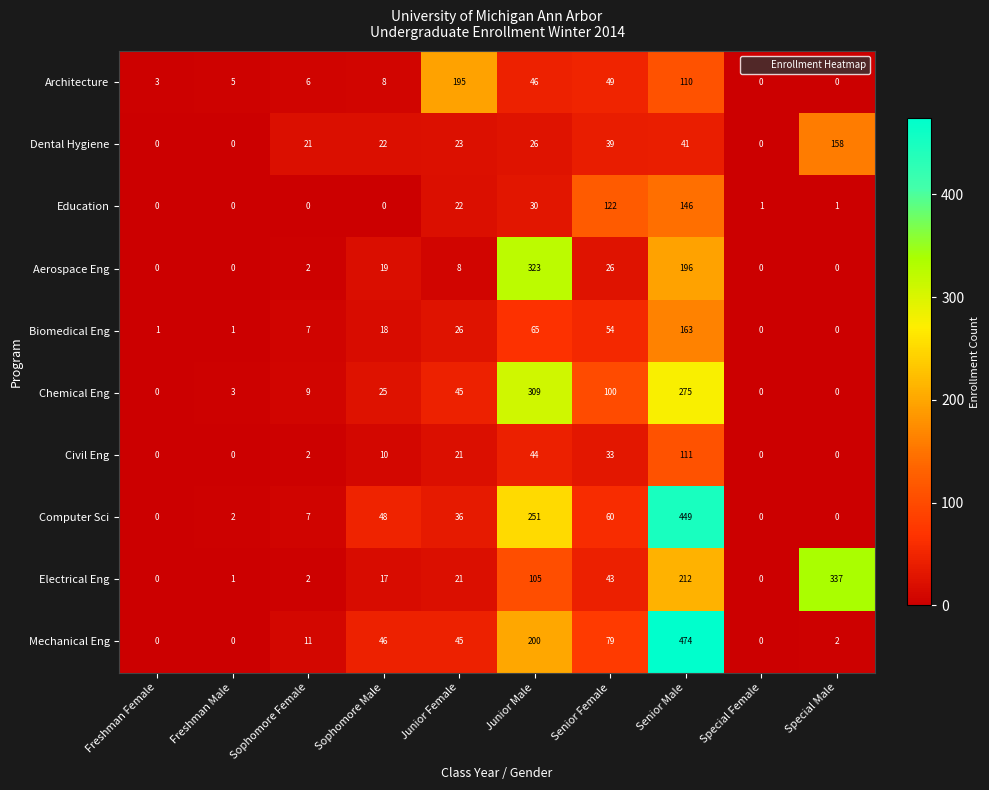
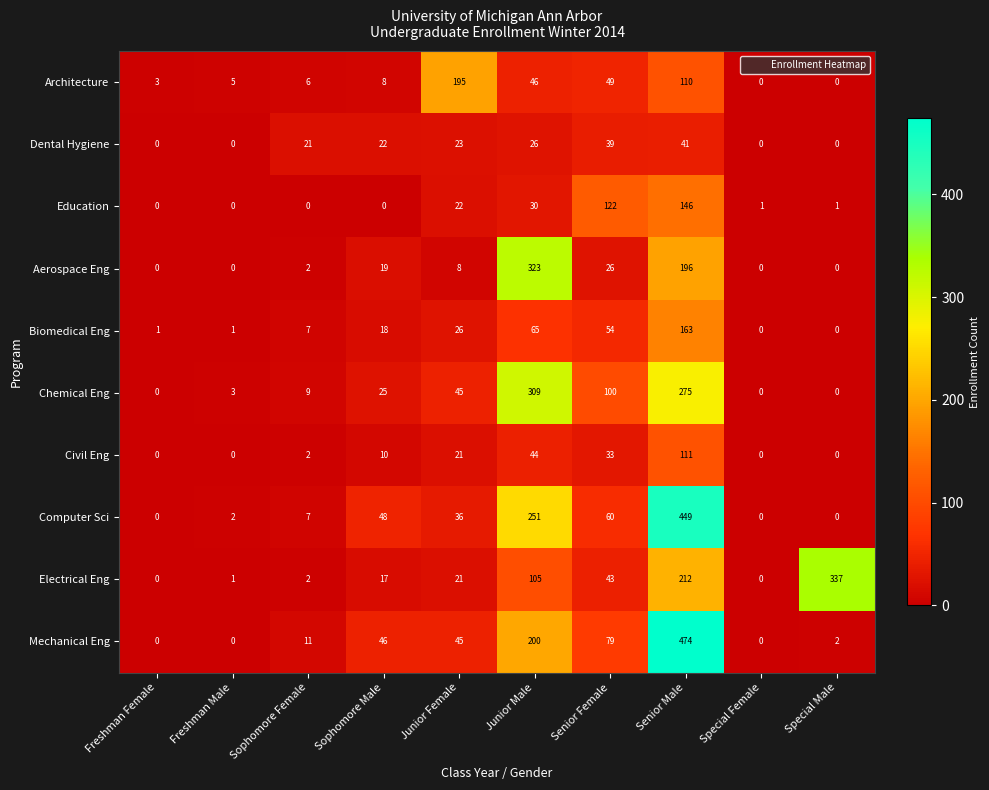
  {
    "Architecture": {
      "Freshman Female": 3,
      "Freshman Male": 5,
      "Sophomore Female": 6,
      "Sophomore Male": 8,
      "Junior Female": 195,
      "Junior Male": 46,
      "Senior Female": 49,
      "Senior Male": 110,
      "Special Female": 0,
      "Special Male": 0
    },
    "Dental Hygiene": {
      "Freshman Female": 0,
      "Freshman Male": 0,
      "Sophomore Female": 21,
      "Sophomore Male": 22,
      "Junior Female": 23,
      "Junior Male": 26,
      "Senior Female": 39,
      "Senior Male": 41,
      "Special Female": 0,
-     "Special Male": 158
+     "Special Male": 0
    },
    "Education": {
      "Freshman Female": 0,
      "Freshman Male": 0,
      "Sophomore Female": 0,
      "Sophomore Male": 0,
      "Junior Female": 22,
      "Junior Male": 30,
      "Senior Female": 122,
      "Senior Male": 146,
      "Special Female": 1,
      "Special Male": 1
    },
    "Aerospace Eng": {
      "Freshman Female": 0,
      "Freshman Male": 0,
      "Sophomore Female": 2,
      "Sophomore Male": 19,
      "Junior Female": 8,
      "Junior Male": 323,
      "Senior Female": 26,
      "Senior Male": 196,
      "Special Female": 0,
      "Special Male": 0
    },
    "Biomedical Eng": {
      "Freshman Female": 1,
      "Freshman Male": 1,
      "Sophomore Female": 7,
      "Sophomore Male": 18,
      "Junior Female": 26,
      "Junior Male": 65,
      "Senior Female": 54,
      "Senior Male": 163,
      "Special Female": 0,
      "Special Male": 0
    },
    "Chemical Eng": {
      "Freshman Female": 0,
      "Freshman Male": 3,
      "Sophomore Female": 9,
      "Sophomore Male": 25,
      "Junior Female": 45,
      "Junior Male": 309,
      "Senior Female": 100,
      "Senior Male": 275,
      "Special Female": 0,
      "Special Male": 0
    },
    "Civil Eng": {
      "Freshman Female": 0,
      "Freshman Male": 0,
      "Sophomore Female": 2,
      "Sophomore Male": 10,
      "Junior Female": 21,
      "Junior Male": 44,
      "Senior Female": 33,
      "Senior Male": 111,
      "Special Female": 0,
      "Special Male": 0
    },
    "Computer Sci": {
      "Freshman Female": 0,
      "Freshman Male": 2,
      "Sophomore Female": 7,
      "Sophomore Male": 48,
      "Junior Female": 36,
      "Junior Male": 251,
      "Senior Female": 60,
      "Senior Male": 449,
      "Special Female": 0,
      "Special Male": 0
    },
    "Electrical Eng": {
      "Freshman Female": 0,
      "Freshman Male": 1,
      "Sophomore Female": 2,
      "Sophomore Male": 17,
      "Junior Female": 21,
      "Junior Male": 105,
      "Senior Female": 43,
      "Senior Male": 212,
      "Special Female": 0,
      "Special Male": 337
    },
    "Mechanical Eng": {
      "Freshman Female": 0,
      "Freshman Male": 0,
      "Sophomore Female": 11,
      "Sophomore Male": 46,
      "Junior Female": 45,
      "Junior Male": 200,
      "Senior Female": 79,
      "Senior Male": 474,
      "Special Female": 0,
      "Special Male": 2
    }
  }
